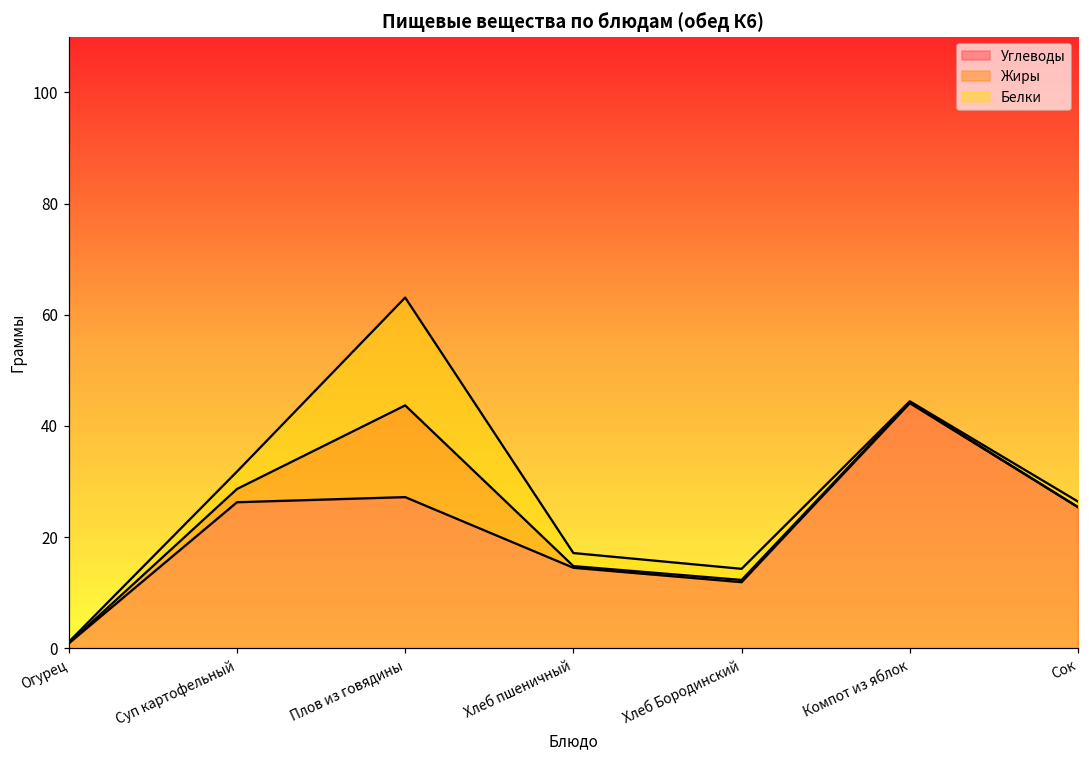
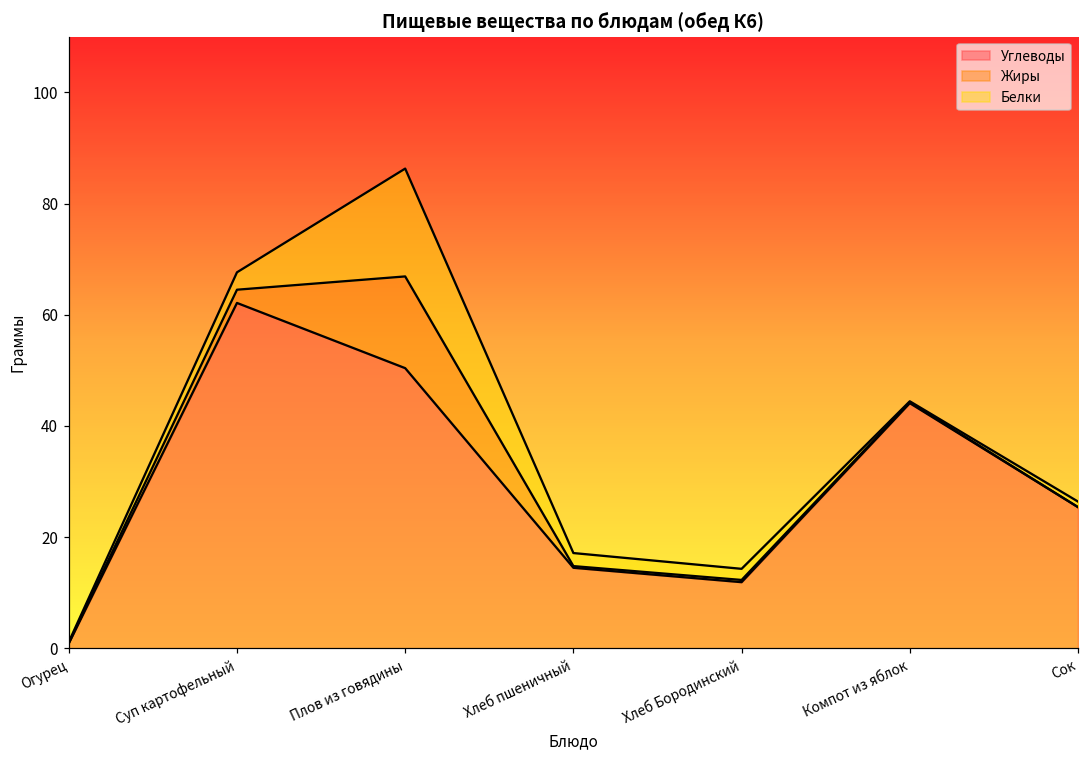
  {
    "Углеводы": {
-     "Суп картофельный": 26,
-     "Плов из говядины": 27
+     "Суп картофельный": 62,
+     "Плов из говядины": 50
    }
  }
